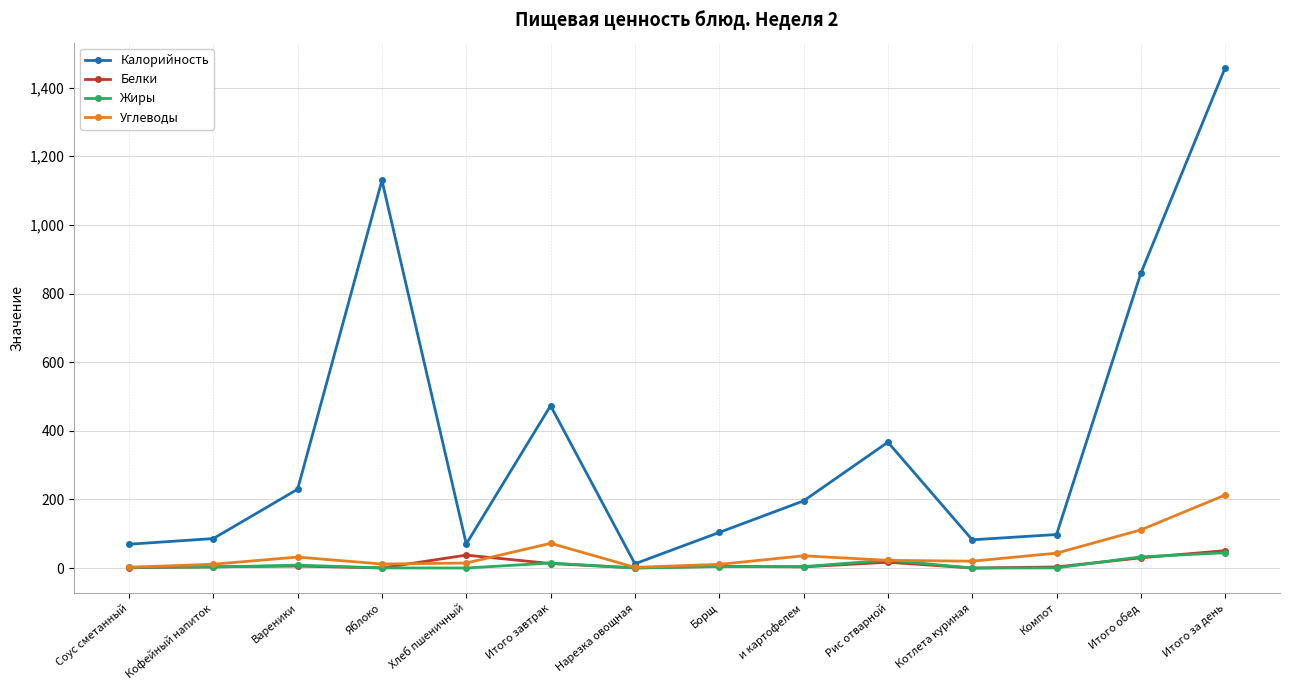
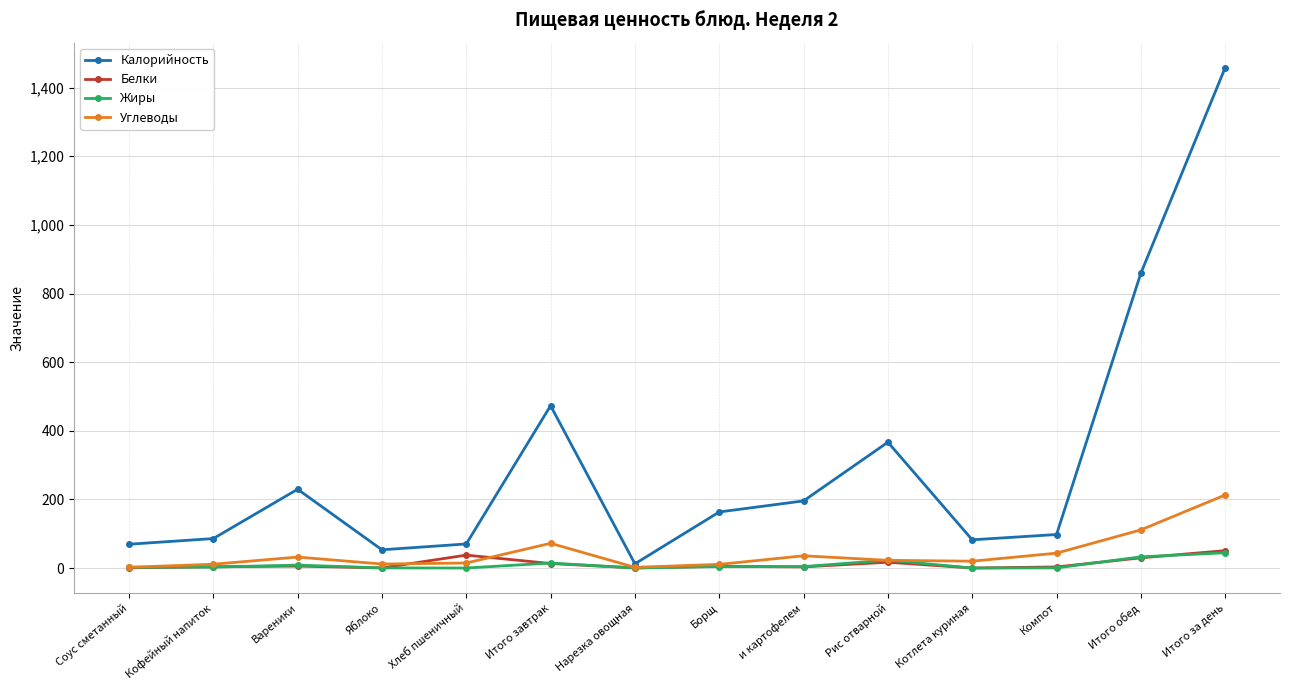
  {
    "Калорийность": {
      "Соус сметанный": "70",
      "Кофейный напиток": "90",
      "Вареники": "230",
-     "Яблоко": "1,130",
+     "Яблоко": "50",
      "Хлеб пшеничный": "70",
      "Итого завтрак": "470",
      "Нарезка овощная": "10",
-     "Борщ": "100",
+     "Борщ": "160",
      "и картофелем": "200",
      "Рис отварной": "370",
      "Котлета куриная": "80",
      "Компот": "100",
      "Итого обед": "860",
      "Итого за день": "1,460"
    },
    "Белки": {
      "Хлеб пшеничный": "40"
    },
    "Жиры": {
      "Хлеб пшеничный": "0"
    },
    "Углеводы": {
      "Вареники": "30",
      "Яблоко": "10",
      "Хлеб пшеничный": "10",
      "Итого завтрак": "70",
      "и картофелем": "40",
      "Котлета куриная": "20",
      "Компот": "40",
      "Итого обед": "110",
      "Итого за день": "210"
    }
  }
